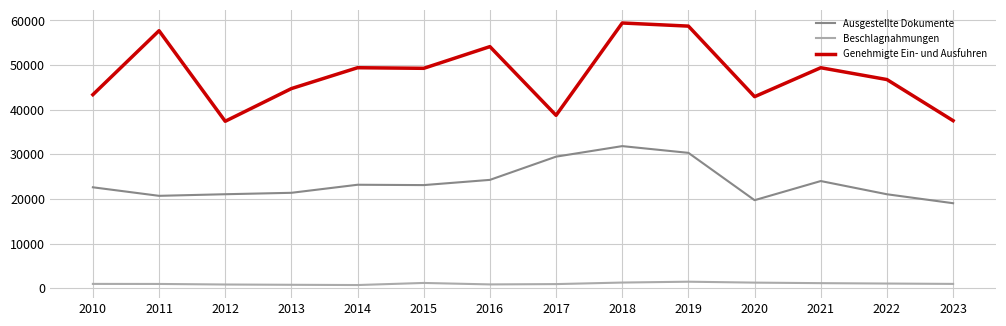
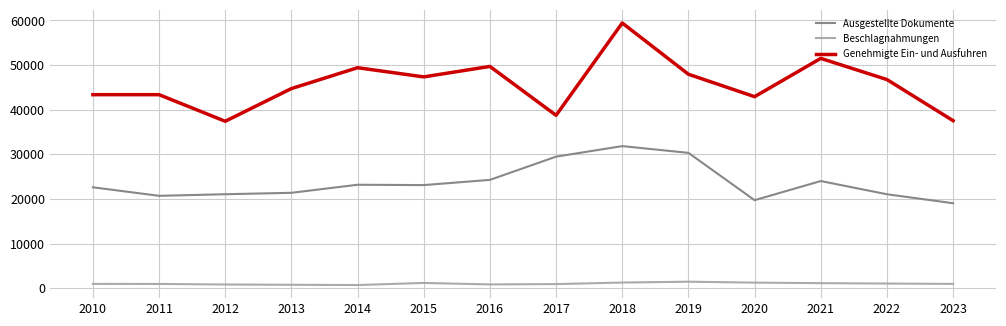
  {
    "Genehmigte Ein- und Ausfuhren": {
      "2010": 43000,
-     "2011": 58000,
+     "2011": 43000,
      "2012": 37000,
      "2013": 45000,
      "2014": 49000,
-     "2015": 49000,
-     "2016": 54000,
+     "2015": 47000,
+     "2016": 50000,
      "2017": 39000,
      "2018": 59000,
-     "2019": 59000,
+     "2019": 48000,
      "2020": 43000,
-     "2021": 49000,
+     "2021": 51000,
      "2022": 47000,
      "2023": 38000
    }
  }
